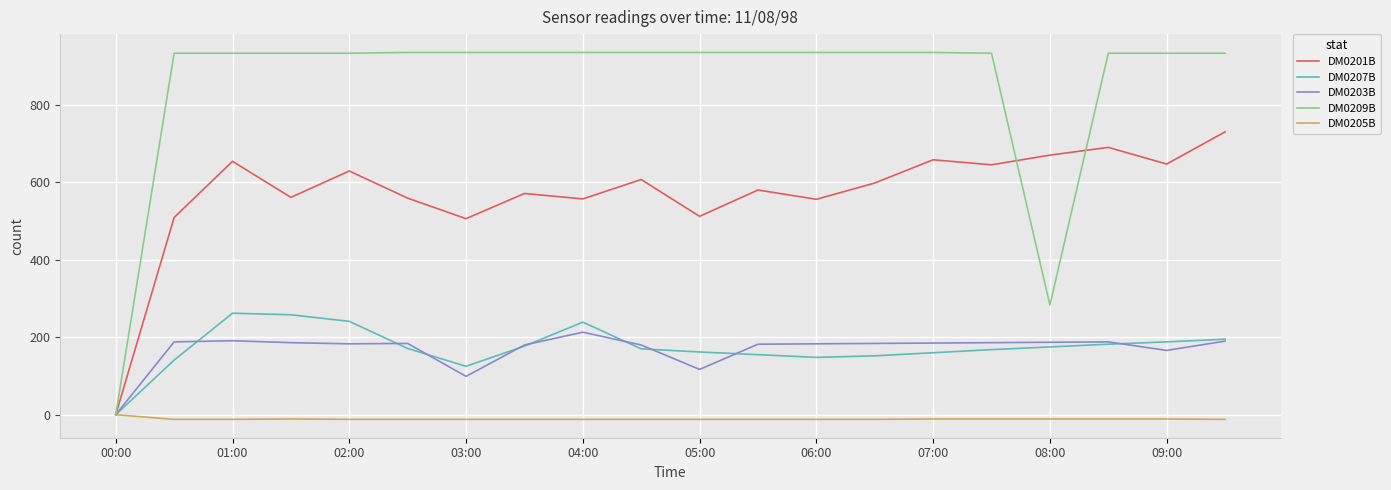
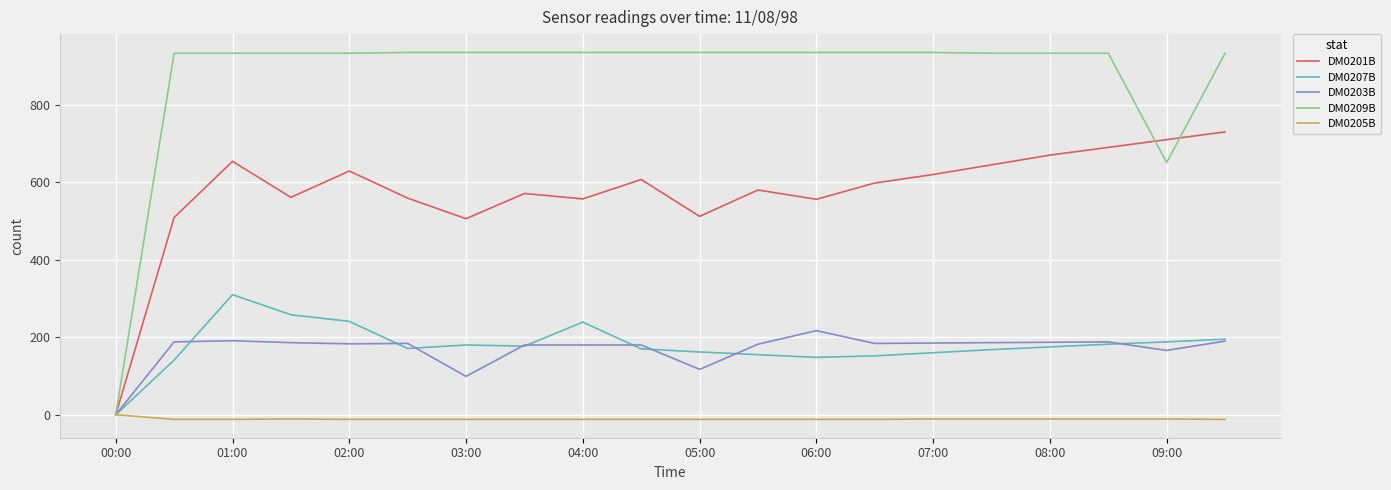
  {
    "DM0201B": {
      "01:00": 650,
      "02:00": 630,
      "03:00": 510,
      "04:00": 560,
      "05:00": 510,
      "06:00": 560,
-     "07:00": 660,
+     "07:00": 620,
      "08:00": 670,
-     "09:00": 650
+     "09:00": 710
    },
    "DM0207B": {
-     "01:00": 260,
+     "01:00": 310,
      "02:00": 240,
-     "03:00": 130,
+     "03:00": 180,
      "04:00": 240,
      "05:00": 160,
      "06:00": 150,
      "07:00": 160,
      "08:00": 180,
      "09:00": 190
    },
    "DM0203B": {
      "01:00": 190,
      "02:00": 180,
      "03:00": 100,
-     "04:00": 210,
+     "04:00": 180,
      "05:00": 120,
-     "06:00": 180,
+     "06:00": 220,
      "07:00": 190,
      "08:00": 190,
      "09:00": 170
    },
    "DM0209B": {
      "01:00": 930,
      "02:00": 930,
      "03:00": 940,
      "04:00": 940,
      "05:00": 940,
      "06:00": 940,
      "07:00": 940,
-     "08:00": 280,
-     "09:00": 930
+     "08:00": 930,
+     "09:00": 650
    },
    "DM0205B": {
      "01:00": -10,
      "02:00": -10,
      "03:00": -10,
      "04:00": -10,
      "05:00": -10,
      "06:00": -10,
      "07:00": -10,
      "08:00": -10,
      "09:00": -10
    }
  }
